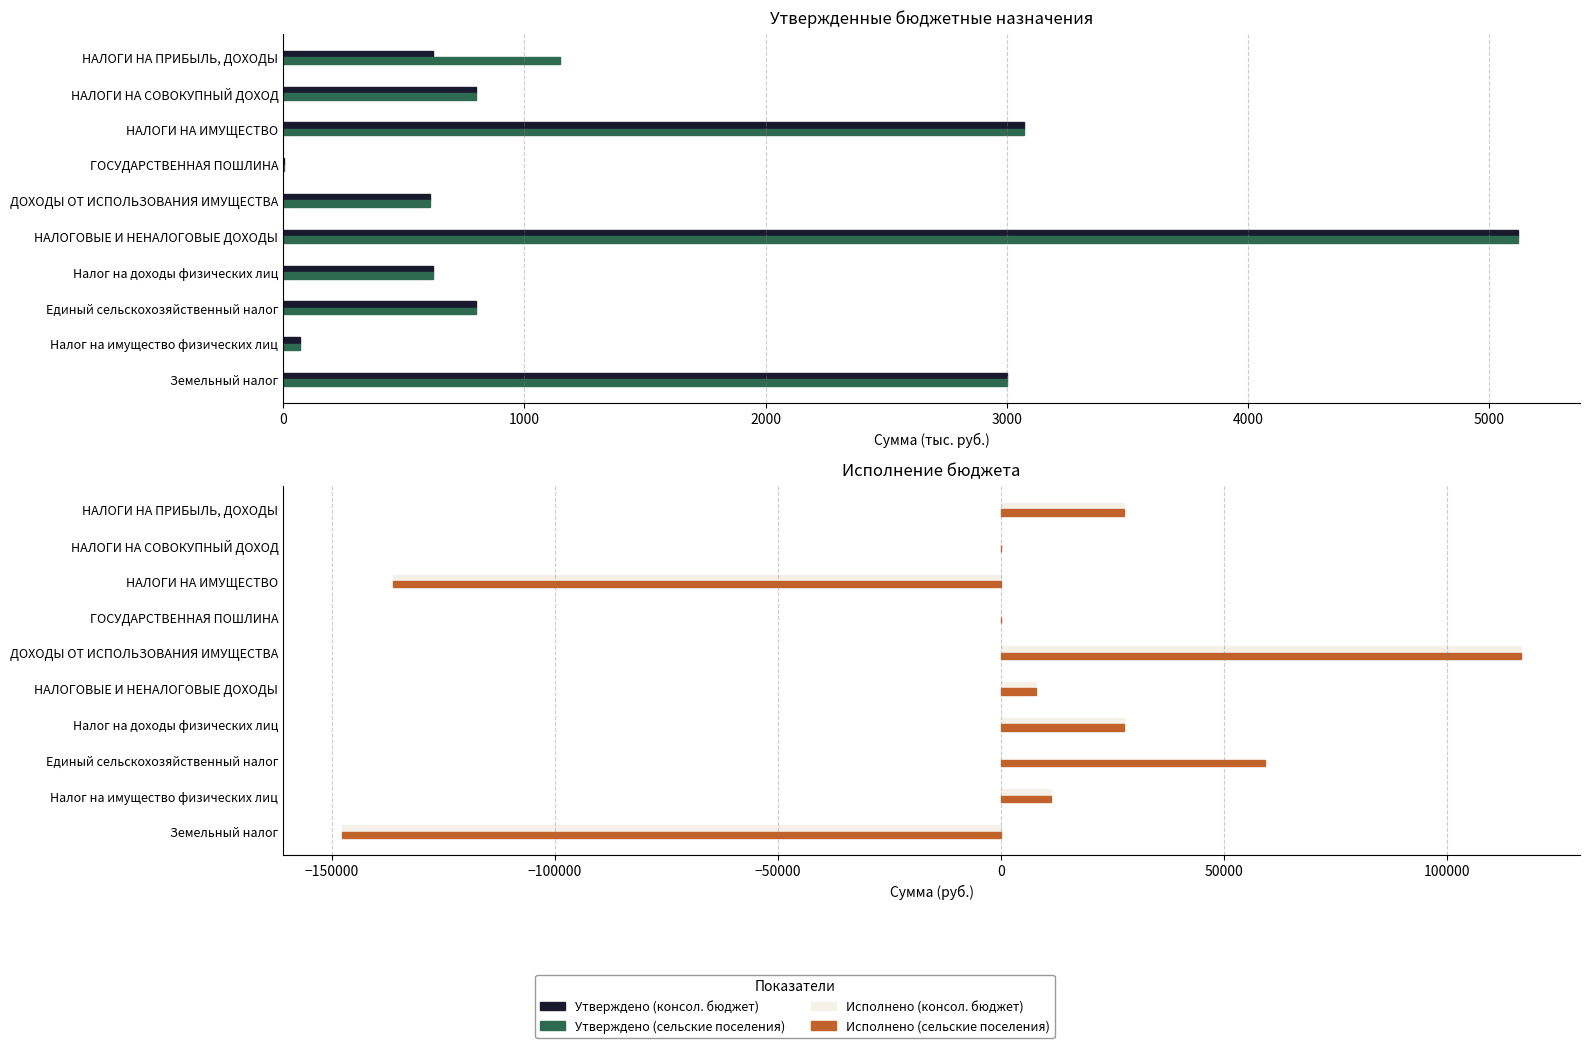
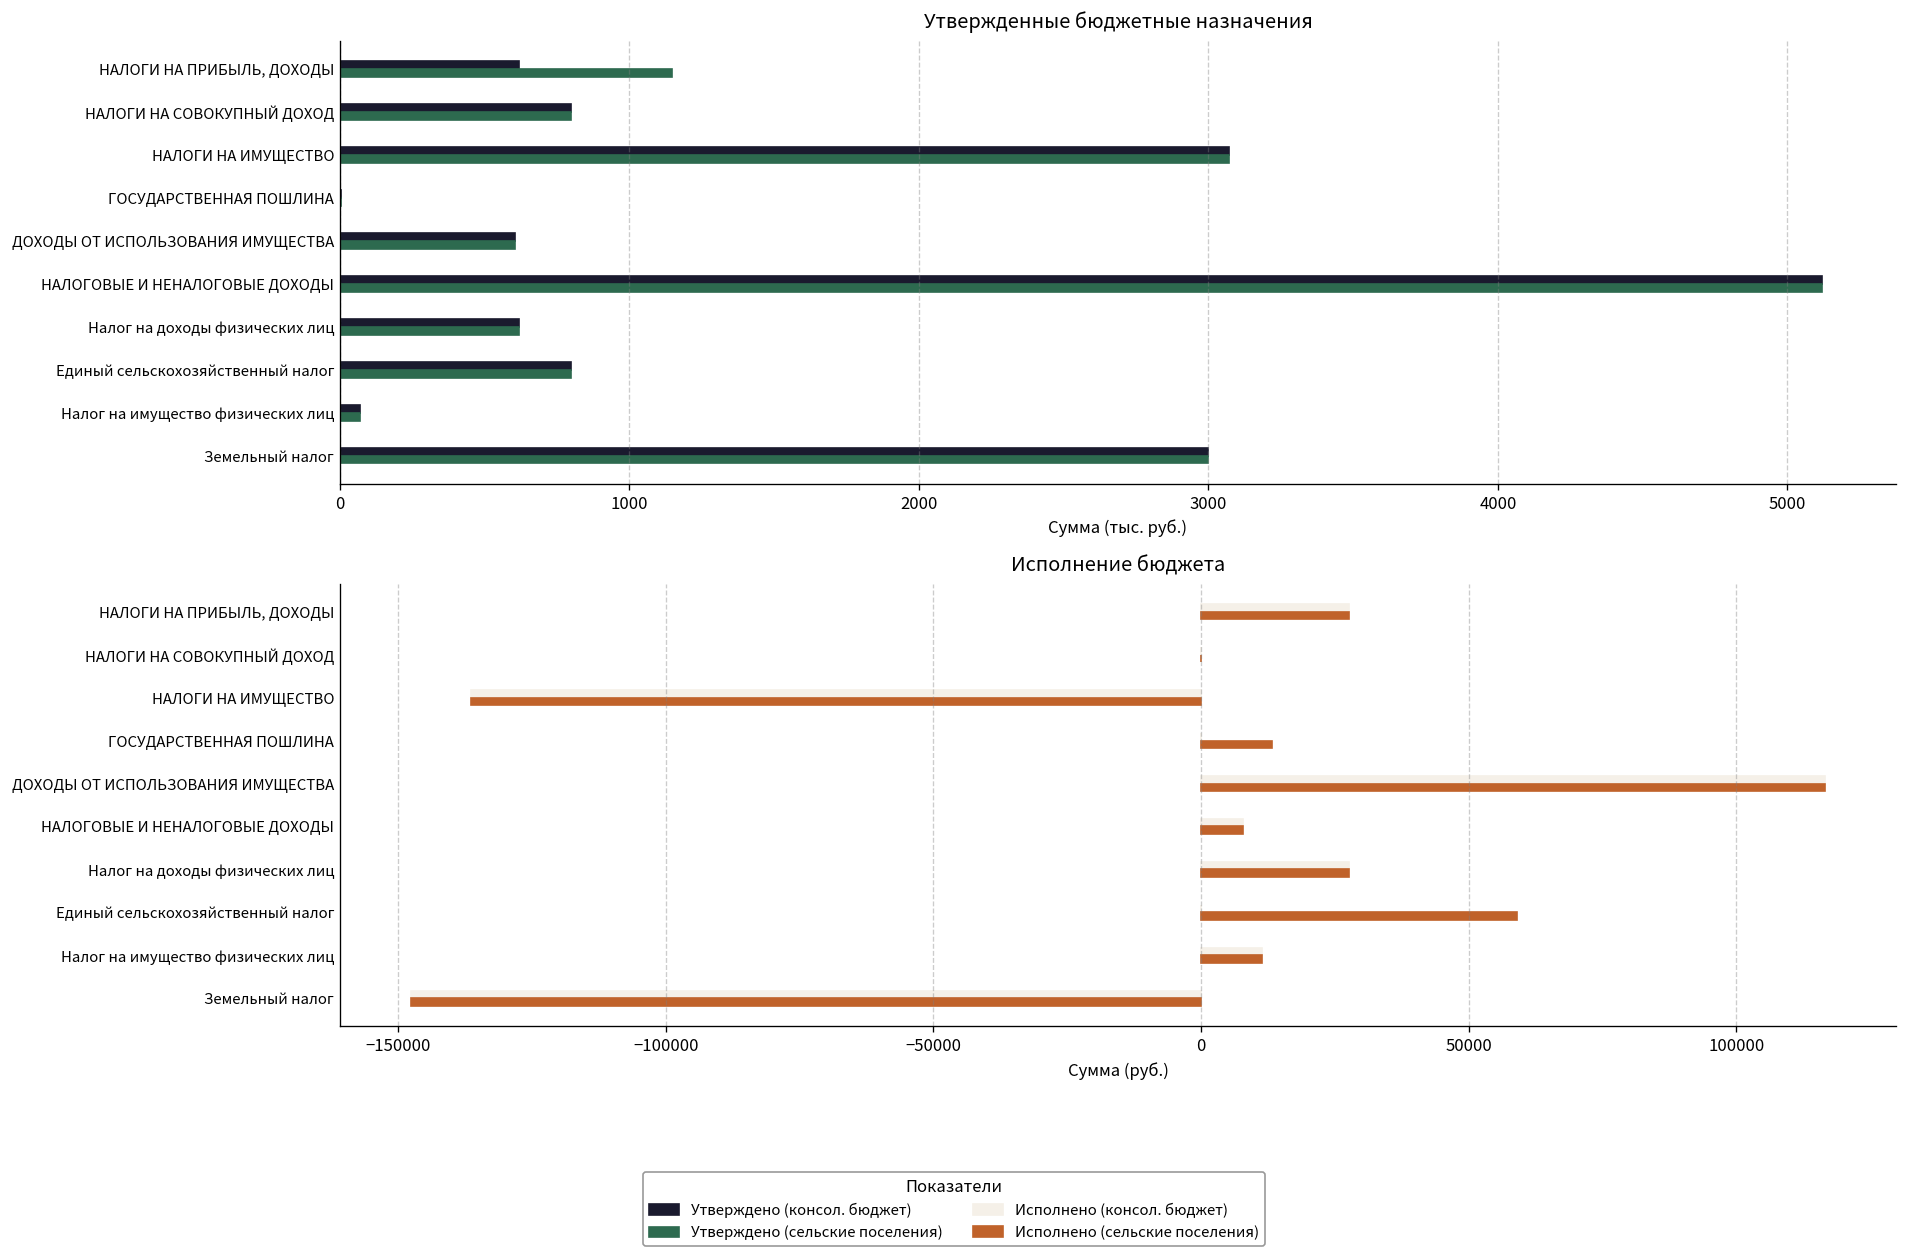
  {
    "Утвержденные бюджетные назначения": {
      "Утверждено (консол. бюджет)": {
        "НАЛОГИ НА ПРИБЫЛЬ, ДОХОДЫ": 620,
        "НАЛОГИ НА СОВОКУПНЫЙ ДОХОД": 800,
        "НАЛОГИ НА ИМУЩЕСТВО": 3070,
        "ДОХОДЫ ОТ ИСПОЛЬЗОВАНИЯ ИМУЩЕСТВА": 610,
        "НАЛОГОВЫЕ И НЕНАЛОГОВЫЕ ДОХОДЫ": 5120,
        "Налог на доходы физических лиц": 620,
        "Единый сельскохозяйственный налог": 800,
        "Налог на имущество физических лиц": 70,
        "Земельный налог": 3000
      },
      "Утверждено (сельские поселения)": {
        "НАЛОГИ НА ПРИБЫЛЬ, ДОХОДЫ": 1150,
        "НАЛОГИ НА СОВОКУПНЫЙ ДОХОД": 800,
        "НАЛОГИ НА ИМУЩЕСТВО": 3070,
        "ДОХОДЫ ОТ ИСПОЛЬЗОВАНИЯ ИМУЩЕСТВА": 610,
        "НАЛОГОВЫЕ И НЕНАЛОГОВЫЕ ДОХОДЫ": 5120,
        "Налог на доходы физических лиц": 620,
        "Единый сельскохозяйственный налог": 800,
        "Налог на имущество физических лиц": 70,
        "Земельный налог": 3000
      }
    },
    "Исполнение бюджета": {
      "Исполнено (консол. бюджет)": {
        "НАЛОГИ НА ПРИБЫЛЬ, ДОХОДЫ": 28000,
        "НАЛОГИ НА СОВОКУПНЫЙ ДОХОД": 0,
        "НАЛОГИ НА ИМУЩЕСТВО": -136000,
        "ГОСУДАРСТВЕННАЯ ПОШЛИНА": 0,
        "ДОХОДЫ ОТ ИСПОЛЬЗОВАНИЯ ИМУЩЕСТВА": 117000,
        "НАЛОГОВЫЕ И НЕНАЛОГОВЫЕ ДОХОДЫ": 8000,
        "Налог на доходы физических лиц": 28000,
        "Единый сельскохозяйственный налог": 0,
        "Налог на имущество физических лиц": 11000,
        "Земельный налог": -148000
      },
      "Исполнено (сельские поселения)": {
        "НАЛОГИ НА ПРИБЫЛЬ, ДОХОДЫ": 28000,
        "НАЛОГИ НА СОВОКУПНЫЙ ДОХОД": 0,
        "НАЛОГИ НА ИМУЩЕСТВО": -136000,
-       "ГОСУДАРСТВЕННАЯ ПОШЛИНА": 0,
+       "ГОСУДАРСТВЕННАЯ ПОШЛИНА": 13000,
        "ДОХОДЫ ОТ ИСПОЛЬЗОВАНИЯ ИМУЩЕСТВА": 117000,
        "НАЛОГОВЫЕ И НЕНАЛОГОВЫЕ ДОХОДЫ": 8000,
        "Налог на доходы физических лиц": 28000,
        "Единый сельскохозяйственный налог": 59000,
        "Налог на имущество физических лиц": 11000,
        "Земельный налог": -148000
      }
    }
  }
